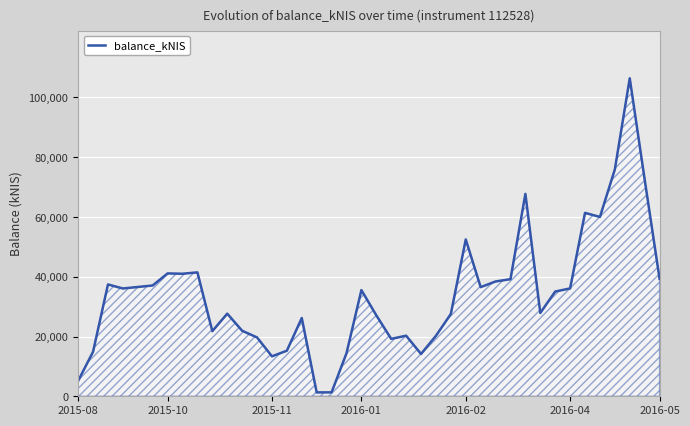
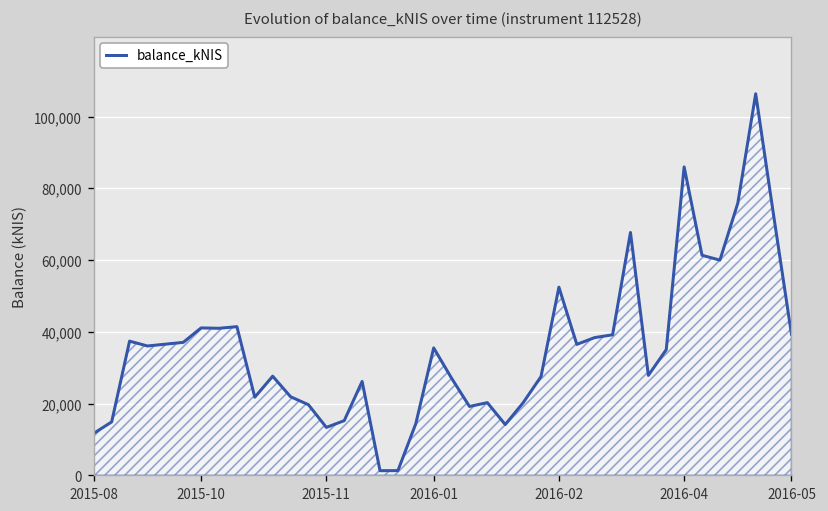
  {
-   "2015-08": "5,000",
+   "2015-08": "12,000",
    "2015-10": "41,000",
    "2015-11": "13,000",
    "2016-01": "36,000",
    "2016-02": "52,000",
-   "2016-04": "36,000",
+   "2016-04": "86,000",
    "2016-05": "39,000"
  }
